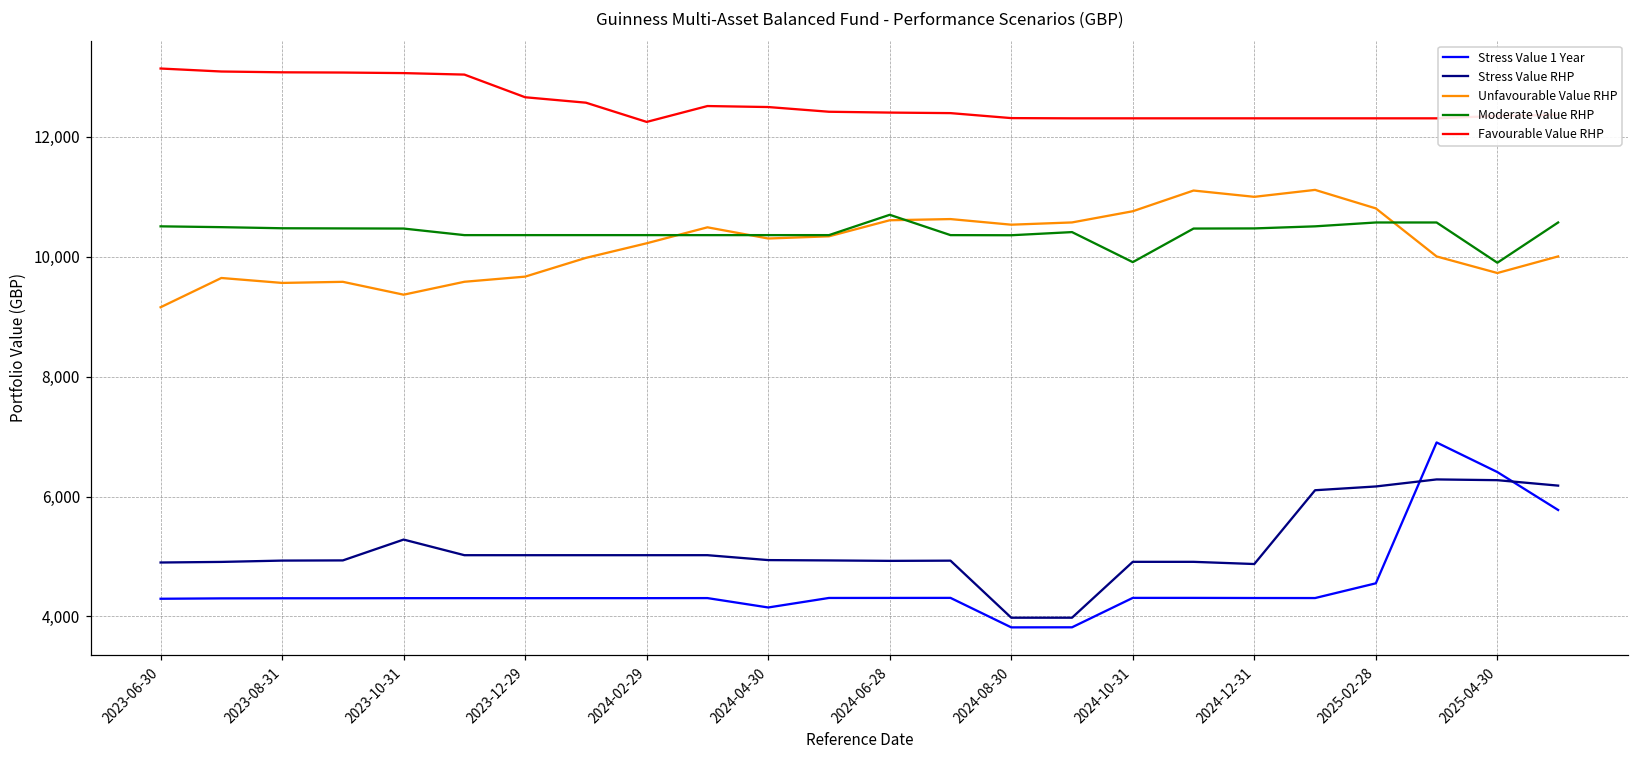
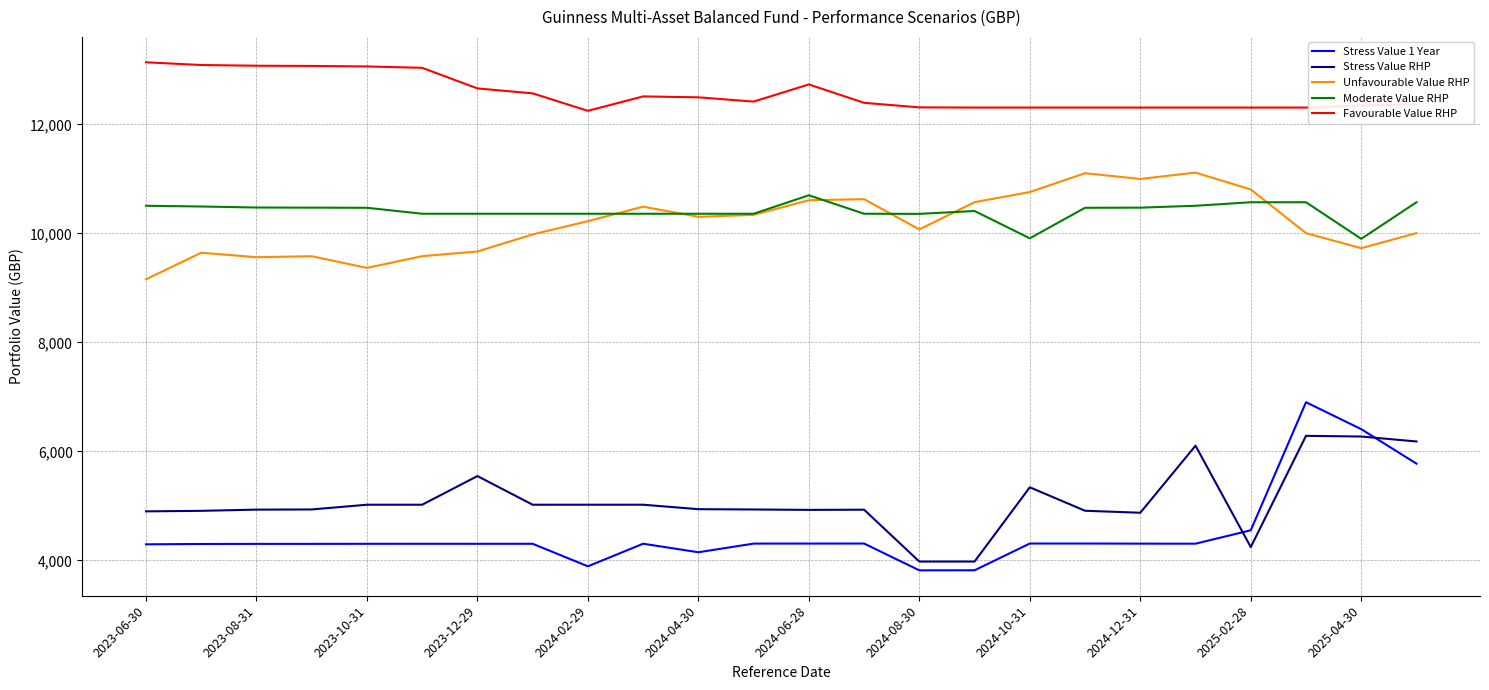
  {
    "Stress Value 1 Year": {
      "2023-06-30": "4,300",
      "2023-08-31": "4,300",
      "2023-10-31": "4,300",
      "2023-12-29": "4,300",
-     "2024-02-29": "4,300",
+     "2024-02-29": "3,900",
      "2024-04-30": "4,100",
      "2024-06-28": "4,300",
      "2024-08-30": "3,800",
      "2024-10-31": "4,300",
      "2024-12-31": "4,300",
      "2025-02-28": "4,600",
      "2025-04-30": "6,400"
    },
    "Stress Value RHP": {
      "2023-06-30": "4,900",
      "2023-08-31": "4,900",
-     "2023-10-31": "5,300",
-     "2023-12-29": "5,000",
+     "2023-10-31": "5,000",
+     "2023-12-29": "5,500",
      "2024-02-29": "5,000",
      "2024-04-30": "4,900",
      "2024-06-28": "4,900",
      "2024-08-30": "4,000",
-     "2024-10-31": "4,900",
+     "2024-10-31": "5,300",
      "2024-12-31": "4,900",
-     "2025-02-28": "6,200",
+     "2025-02-28": "4,200",
      "2025-04-30": "6,300"
    },
    "Unfavourable Value RHP": {
      "2023-06-30": "9,200",
      "2023-08-31": "9,600",
      "2023-10-31": "9,400",
      "2023-12-29": "9,700",
      "2024-02-29": "10,200",
      "2024-04-30": "10,300",
      "2024-06-28": "10,600",
-     "2024-08-30": "10,500",
+     "2024-08-30": "10,100",
      "2024-10-31": "10,800",
      "2024-12-31": "11,000",
      "2025-02-28": "10,800",
      "2025-04-30": "9,700"
    },
    "Moderate Value RHP": {
      "2023-06-30": "10,500",
      "2023-08-31": "10,500",
      "2023-10-31": "10,500",
      "2023-12-29": "10,400",
      "2024-02-29": "10,400",
      "2024-04-30": "10,400",
      "2024-06-28": "10,700",
      "2024-08-30": "10,400",
      "2024-10-31": "9,900",
      "2024-12-31": "10,500",
      "2025-02-28": "10,600",
      "2025-04-30": "9,900"
    },
    "Favourable Value RHP": {
      "2023-06-30": "13,100",
      "2023-08-31": "13,100",
      "2023-10-31": "13,100",
      "2023-12-29": "12,700",
      "2024-02-29": "12,200",
      "2024-04-30": "12,500",
-     "2024-06-28": "12,400",
+     "2024-06-28": "12,700",
      "2024-08-30": "12,300",
      "2024-10-31": "12,300",
      "2024-12-31": "12,300",
      "2025-02-28": "12,300"
    }
  }
